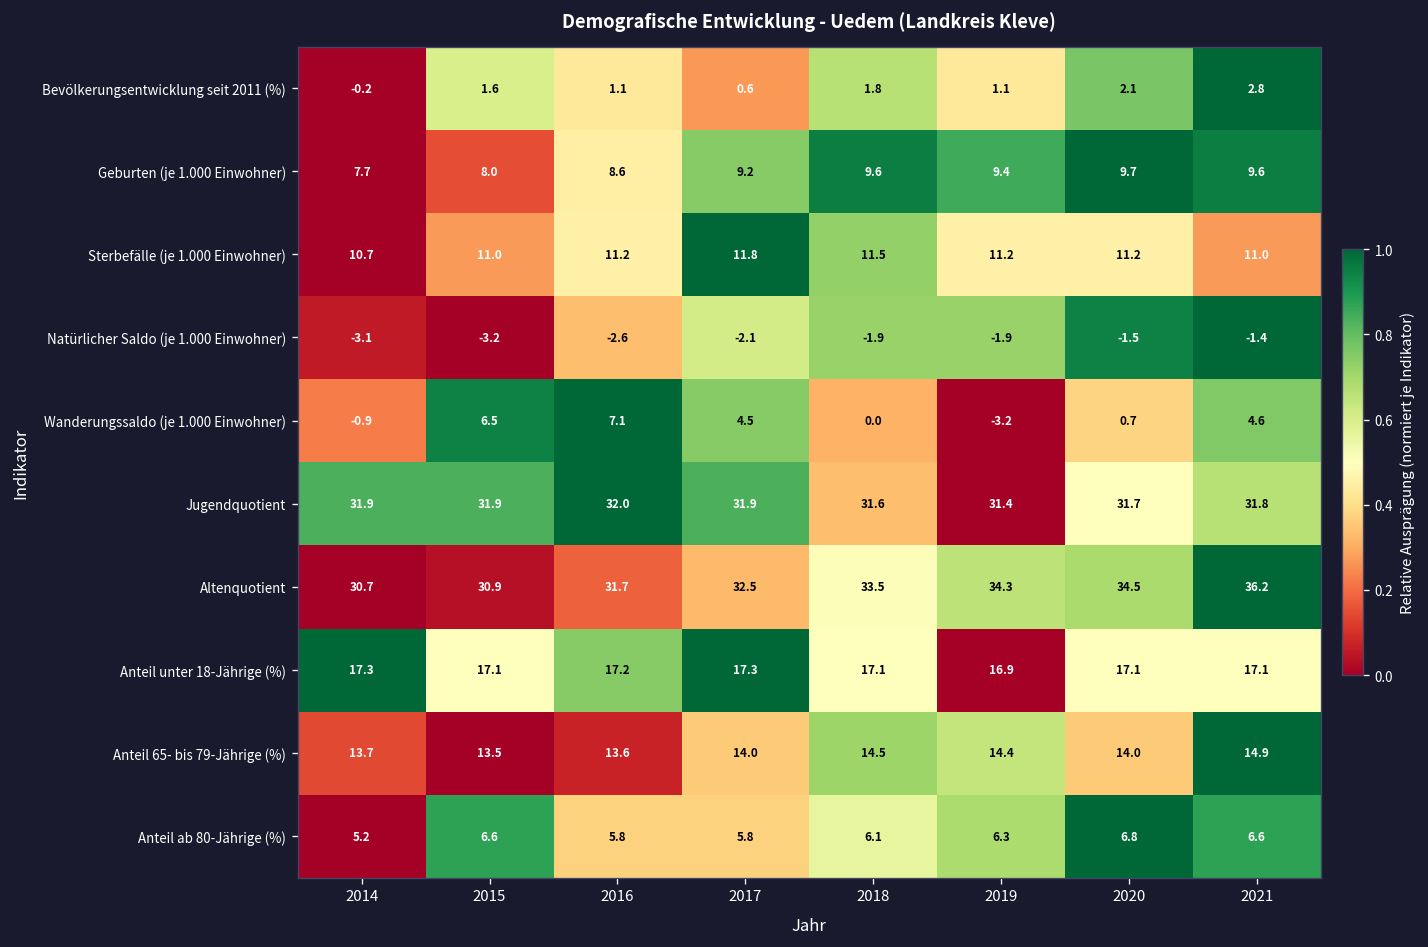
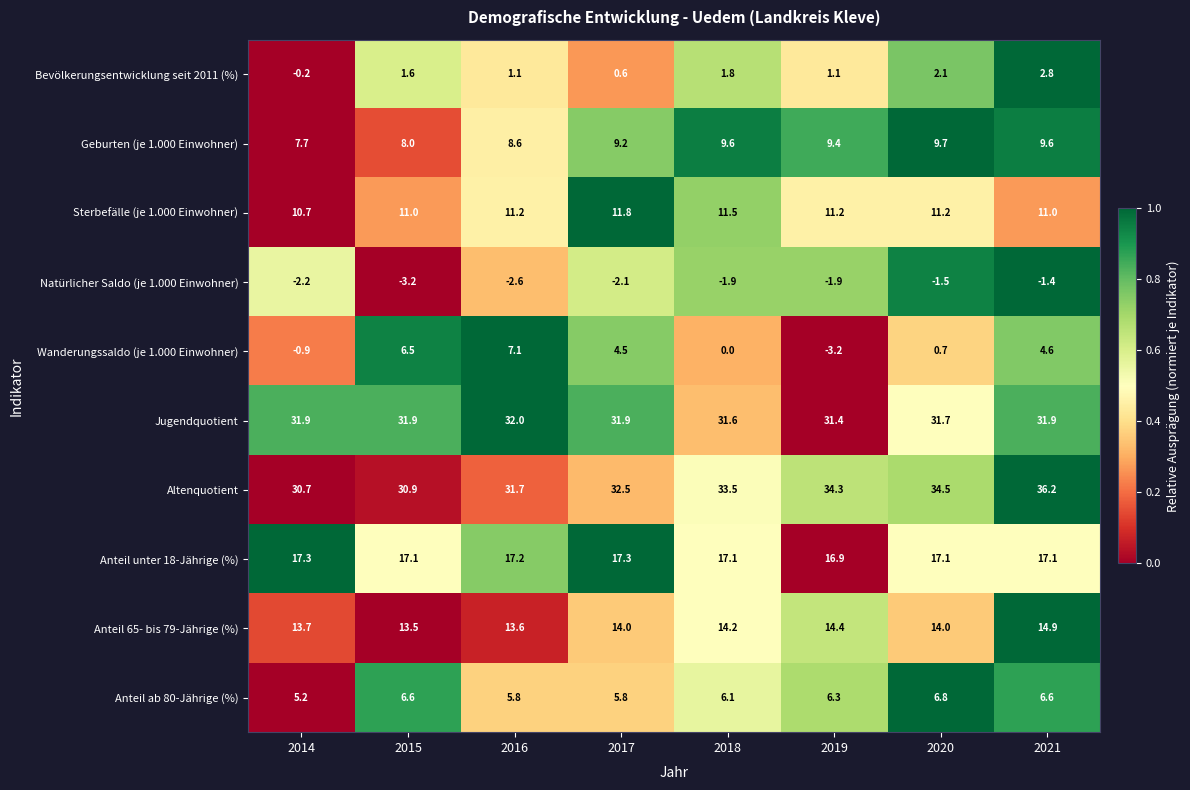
  {
    "Bevölkerungsentwicklung seit 2011 (%)": {
      "2014": -0.2,
      "2015": 1.6,
      "2016": 1.1,
      "2017": 0.6,
      "2018": 1.8,
      "2019": 1.1,
      "2020": 2.1,
      "2021": 2.8
    },
    "Geburten (je 1.000 Einwohner)": {
      "2014": 7.7,
      "2015": 8.0,
      "2016": 8.6,
      "2017": 9.2,
      "2018": 9.6,
      "2019": 9.4,
      "2020": 9.7,
      "2021": 9.6
    },
    "Sterbefälle (je 1.000 Einwohner)": {
      "2014": 10.7,
      "2015": 11.0,
      "2016": 11.2,
      "2017": 11.8,
      "2018": 11.5,
      "2019": 11.2,
      "2020": 11.2,
      "2021": 11.0
    },
    "Natürlicher Saldo (je 1.000 Einwohner)": {
-     "2014": -3.1,
+     "2014": -2.2,
      "2015": -3.2,
      "2016": -2.6,
      "2017": -2.1,
      "2018": -1.9,
      "2019": -1.9,
      "2020": -1.5,
      "2021": -1.4
    },
    "Wanderungssaldo (je 1.000 Einwohner)": {
      "2014": -0.9,
      "2015": 6.5,
      "2016": 7.1,
      "2017": 4.5,
      "2018": 0.0,
      "2019": -3.2,
      "2020": 0.7,
      "2021": 4.6
    },
    "Jugendquotient": {
      "2014": 31.9,
      "2015": 31.9,
      "2016": 32.0,
      "2017": 31.9,
      "2018": 31.6,
      "2019": 31.4,
      "2020": 31.7,
-     "2021": 31.8
+     "2021": 31.9
    },
    "Altenquotient": {
      "2014": 30.7,
      "2015": 30.9,
      "2016": 31.7,
      "2017": 32.5,
      "2018": 33.5,
      "2019": 34.3,
      "2020": 34.5,
      "2021": 36.2
    },
    "Anteil unter 18-Jährige (%)": {
      "2014": 17.3,
      "2015": 17.1,
      "2016": 17.2,
      "2017": 17.3,
      "2018": 17.1,
      "2019": 16.9,
      "2020": 17.1,
      "2021": 17.1
    },
    "Anteil 65- bis 79-Jährige (%)": {
      "2014": 13.7,
      "2015": 13.5,
      "2016": 13.6,
      "2017": 14.0,
-     "2018": 14.5,
+     "2018": 14.2,
      "2019": 14.4,
      "2020": 14.0,
      "2021": 14.9
    },
    "Anteil ab 80-Jährige (%)": {
      "2014": 5.2,
      "2015": 6.6,
      "2016": 5.8,
      "2017": 5.8,
      "2018": 6.1,
      "2019": 6.3,
      "2020": 6.8,
      "2021": 6.6
    }
  }
